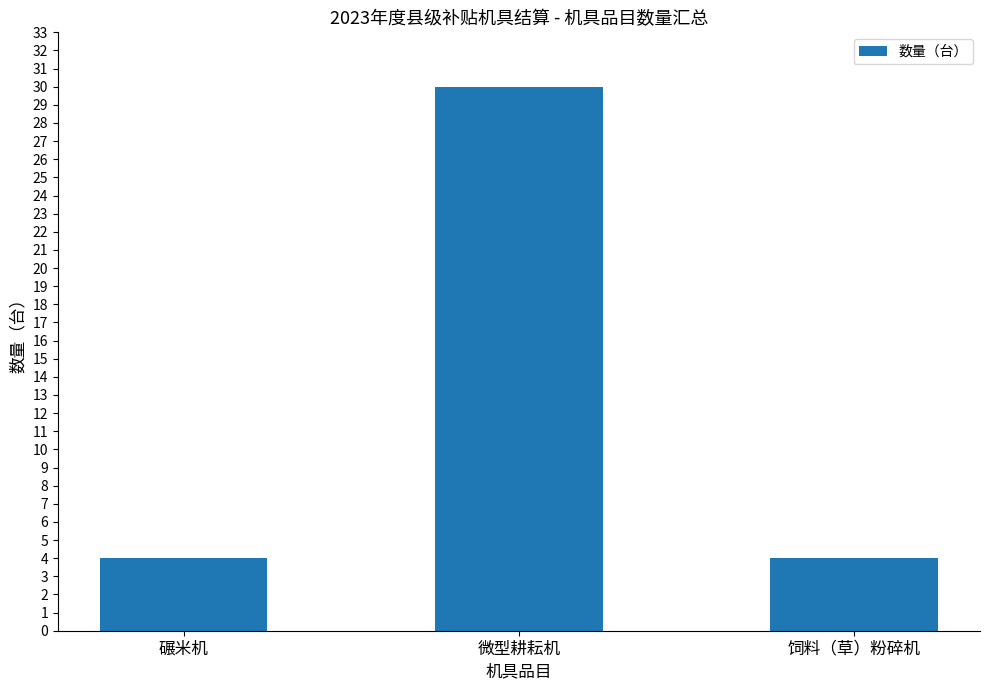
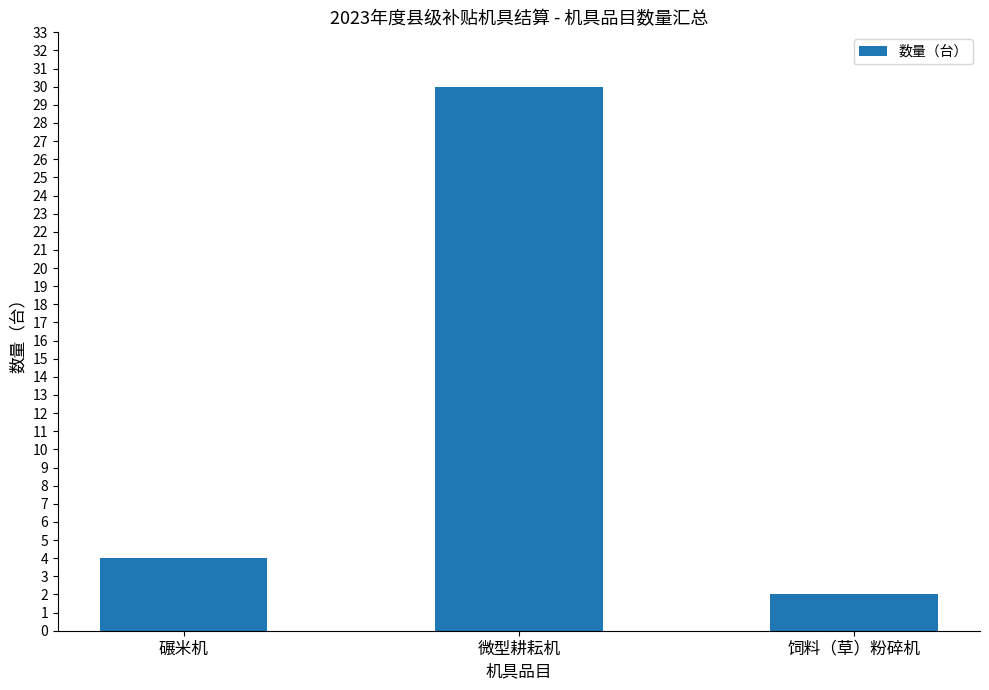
  {
    "碾米机": 4,
    "微型耕耘机": 30,
-   "饲料（草）粉碎机": 4
+   "饲料（草）粉碎机": 2
  }
